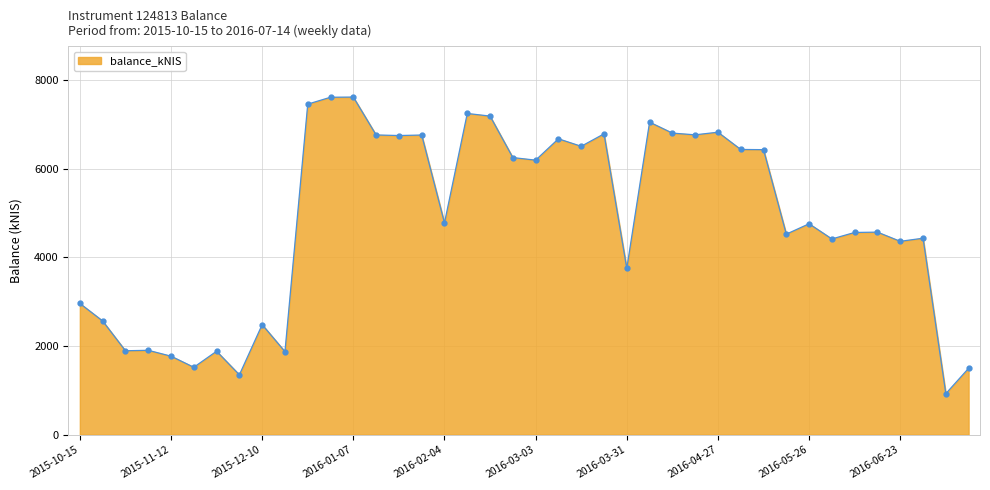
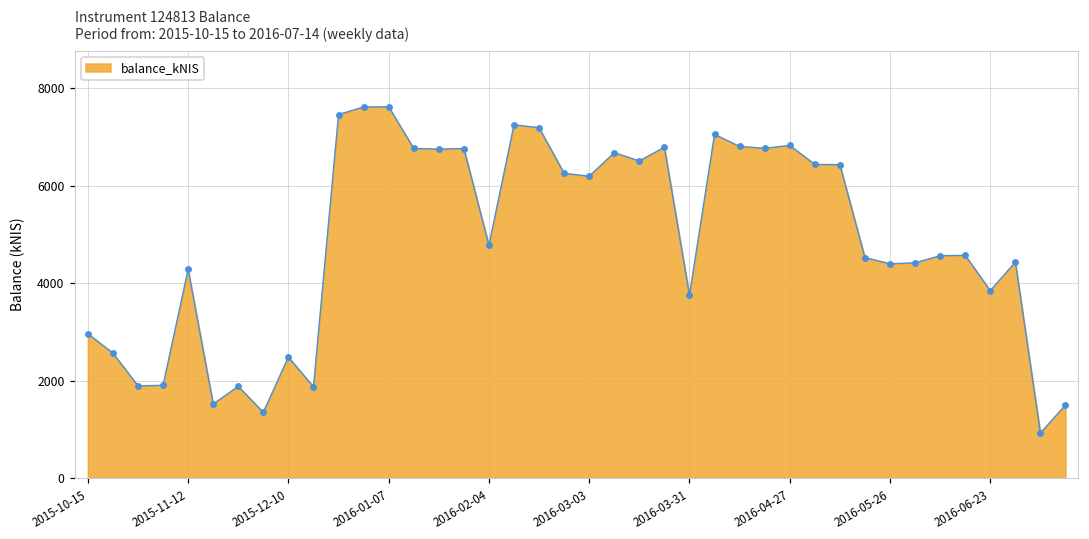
  {
    "2015-10-15": 3000,
-   "2015-11-12": 1800,
+   "2015-11-12": 4300,
    "2015-12-10": 2500,
    "2016-01-07": 7600,
    "2016-02-04": 4800,
    "2016-03-03": 6200,
    "2016-03-31": 3800,
    "2016-04-27": 6800,
-   "2016-05-26": 4800,
-   "2016-06-23": 4400
+   "2016-05-26": 4400,
+   "2016-06-23": 3800
  }
